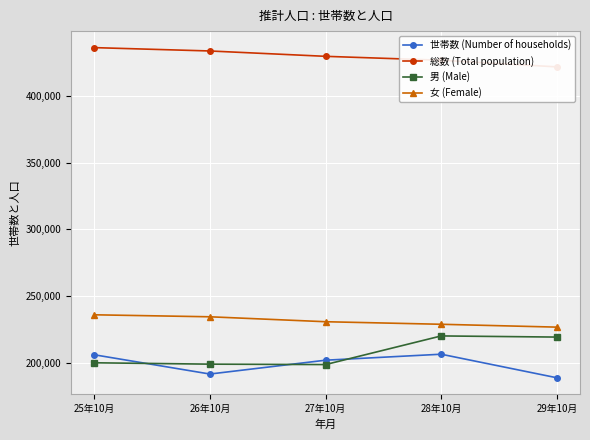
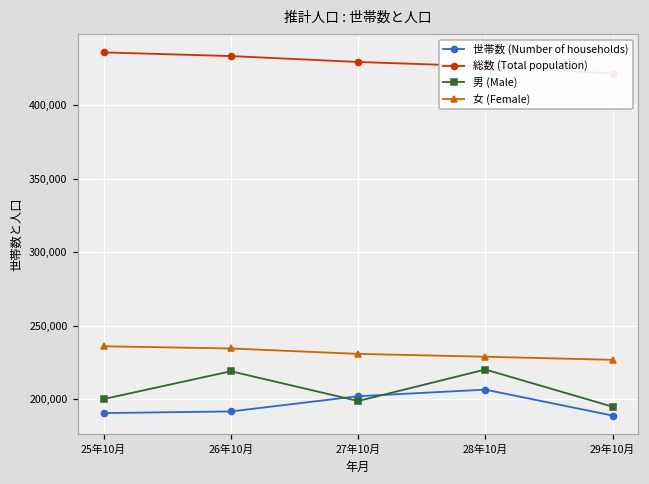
  {
    "世帯数 (Number of households)": {
-     "25年10月": "206,000",
+     "25年10月": "190,000",
      "26年10月": "192,000",
      "27年10月": "202,000",
      "28年10月": "206,000",
      "29年10月": "189,000"
    },
    "男 (Male)": {
      "25年10月": "200,000",
-     "26年10月": "199,000",
+     "26年10月": "219,000",
      "27年10月": "199,000",
      "28年10月": "220,000",
-     "29年10月": "219,000"
+     "29年10月": "195,000"
    }
  }
